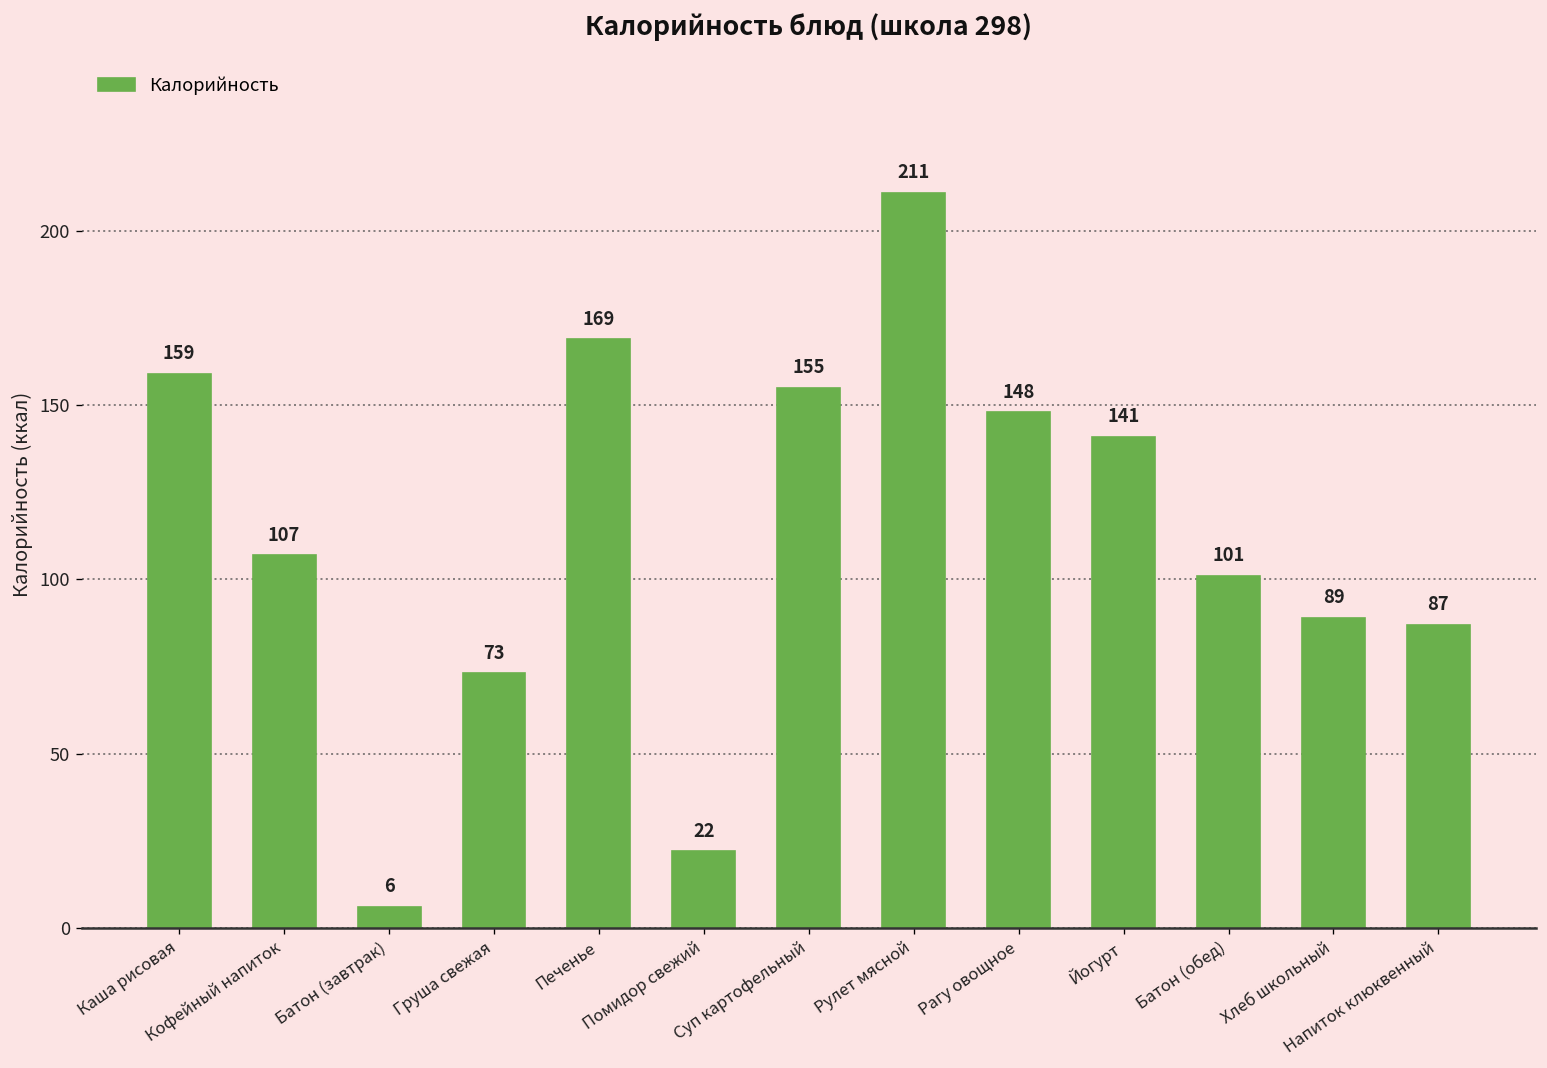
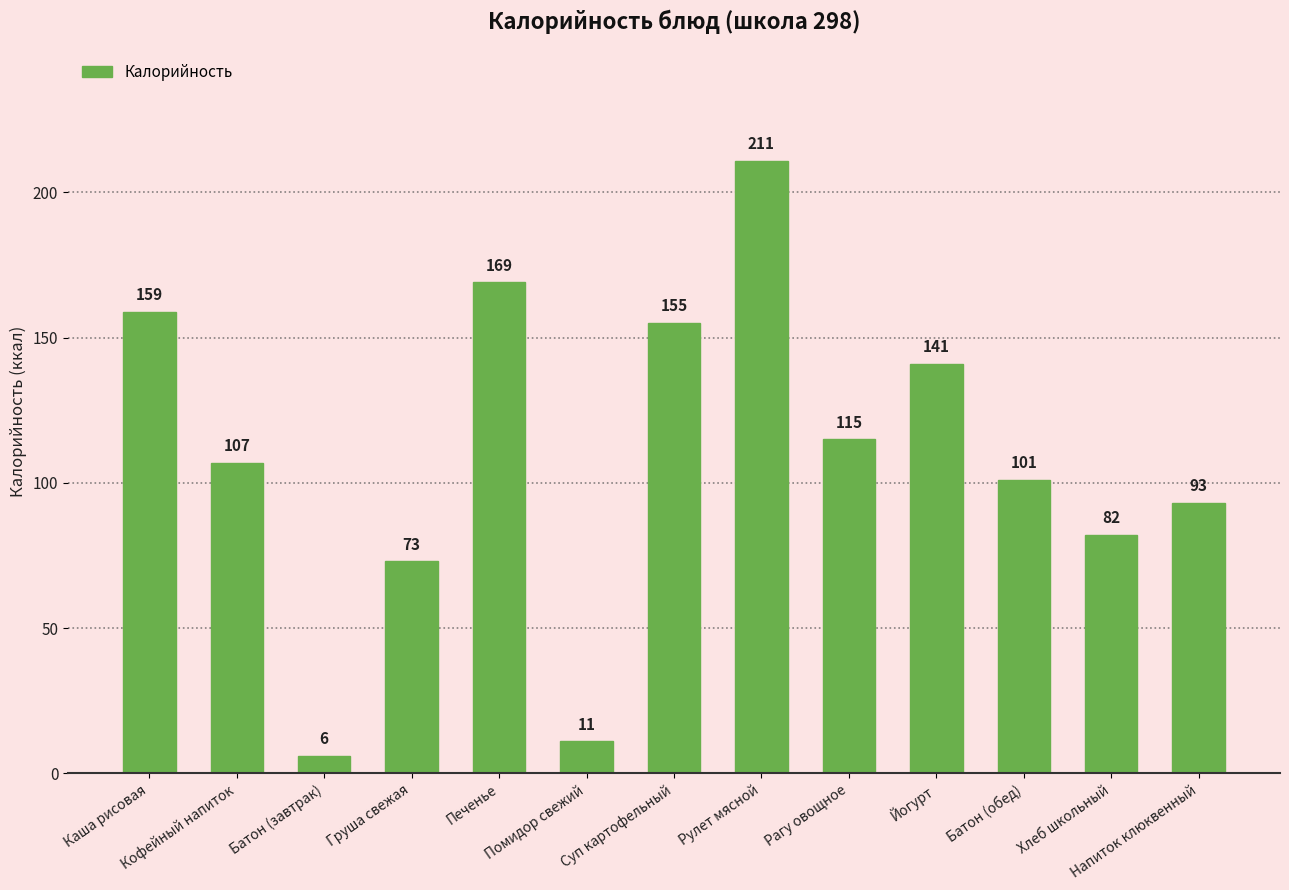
  {
    "Каша рисовая": 159,
    "Кофейный напиток": 107,
    "Батон (завтрак)": 6,
    "Груша свежая": 73,
    "Печенье": 169,
-   "Помидор свежий": 22,
+   "Помидор свежий": 11,
    "Суп картофельный": 155,
    "Рулет мясной": 211,
-   "Рагу овощное": 148,
+   "Рагу овощное": 115,
    "Йогурт": 141,
    "Батон (обед)": 101,
-   "Хлеб школьный": 89,
-   "Напиток клюквенный": 87
+   "Хлеб школьный": 82,
+   "Напиток клюквенный": 93
  }
